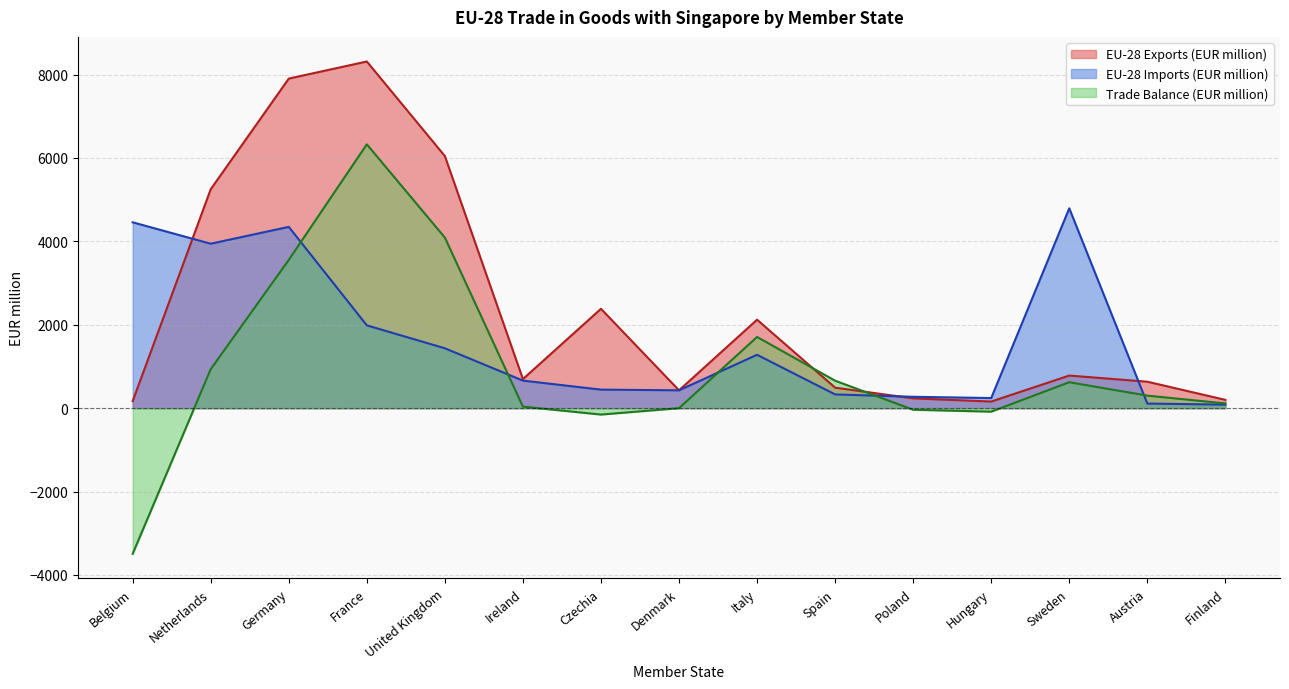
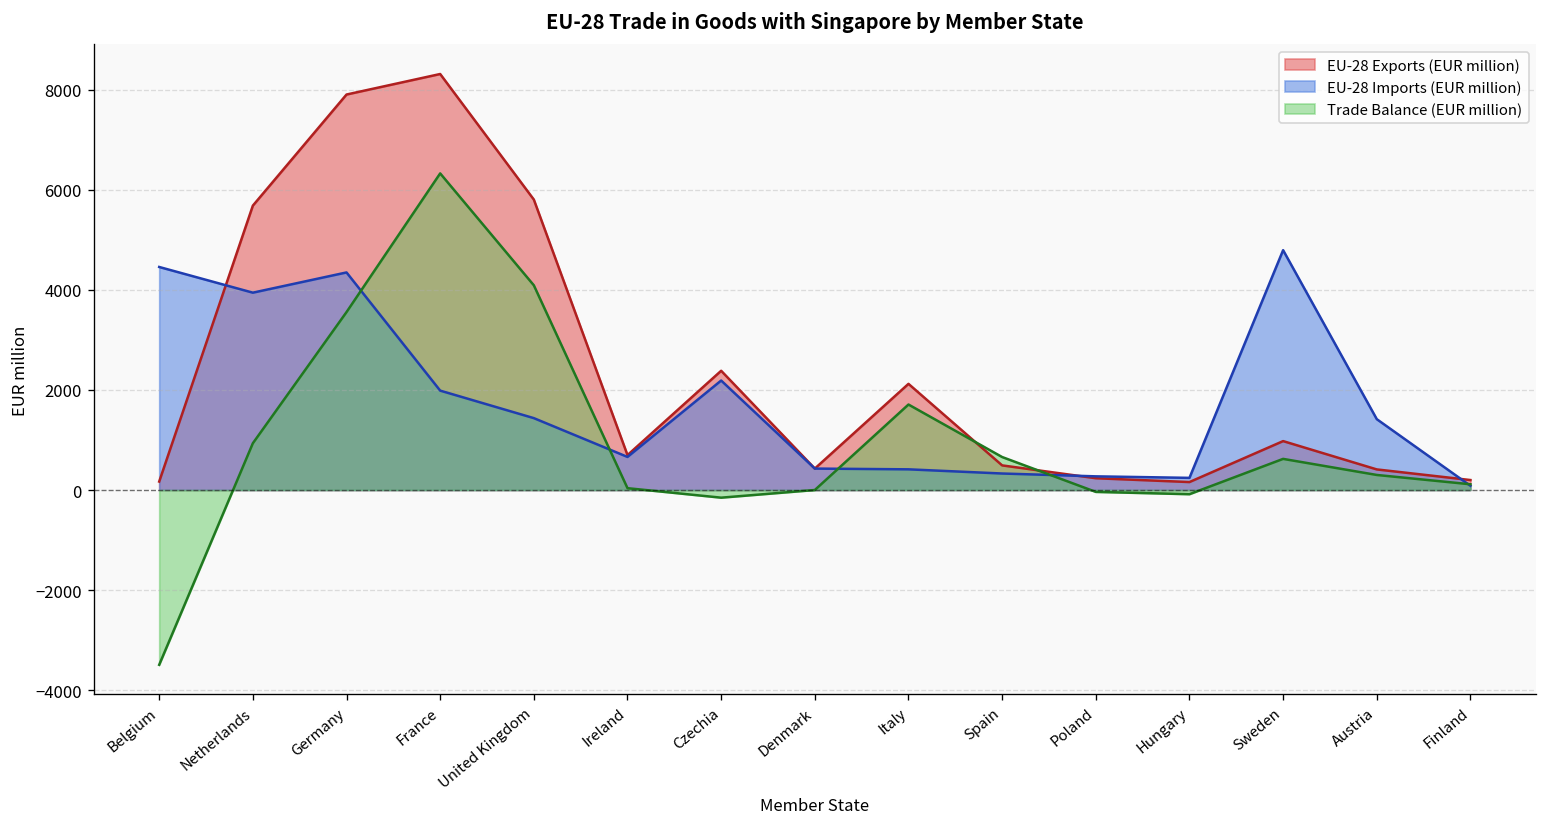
  {
    "EU-28 Exports (EUR million)": {
      "Belgium": 200,
-     "Netherlands": 5300,
+     "Netherlands": 5700,
      "Germany": 7900,
      "France": 8300,
-     "United Kingdom": 6000,
+     "United Kingdom": 5800,
      "Czechia": 2400,
      "Italy": 2100,
      "Spain": 500,
      "Hungary": 200,
-     "Sweden": 800,
-     "Austria": 600,
+     "Sweden": 1000,
+     "Austria": 400,
      "Finland": 200
    },
    "EU-28 Imports (EUR million)": {
      "Belgium": 4500,
      "Netherlands": 3900,
      "Germany": 4300,
      "France": 2000,
      "United Kingdom": 1400,
-     "Czechia": 400,
-     "Italy": 1300,
+     "Czechia": 2200,
+     "Italy": 400,
      "Spain": 300,
      "Hungary": 200,
      "Sweden": 4800,
-     "Austria": 100
+     "Austria": 1400
    }
  }
